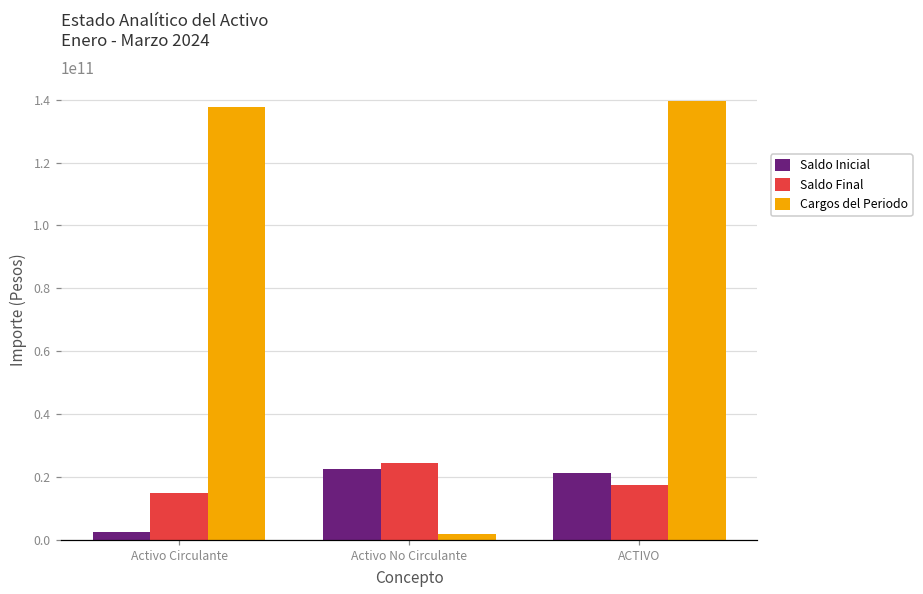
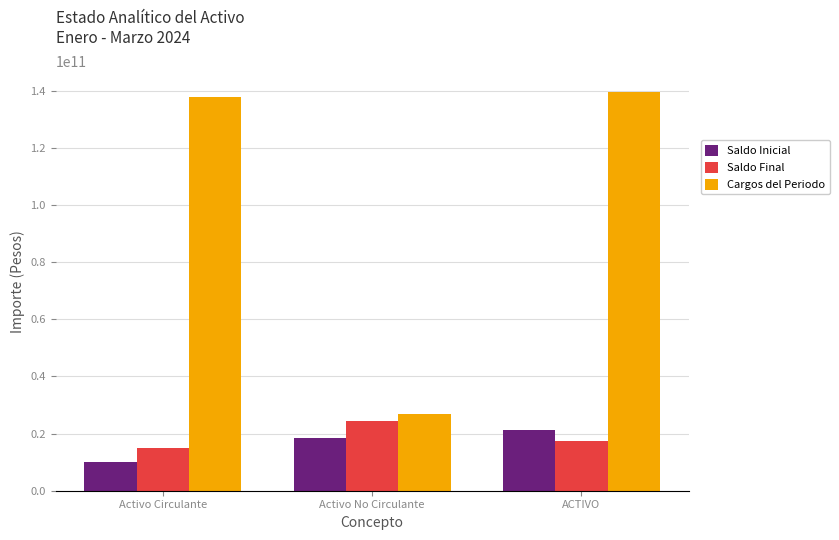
  {
    "Saldo Inicial": {
-     "Activo Circulante": 3000000000,
-     "Activo No Circulante": 23000000000,
+     "Activo Circulante": 10000000000,
+     "Activo No Circulante": 19000000000,
      "ACTIVO": 21000000000
    },
    "Saldo Final": {
      "Activo Circulante": 15000000000,
      "Activo No Circulante": 24000000000,
      "ACTIVO": 18000000000
    },
    "Cargos del Periodo": {
      "Activo Circulante": 138000000000,
-     "Activo No Circulante": 2000000000,
+     "Activo No Circulante": 27000000000,
      "ACTIVO": 140000000000
    }
  }
